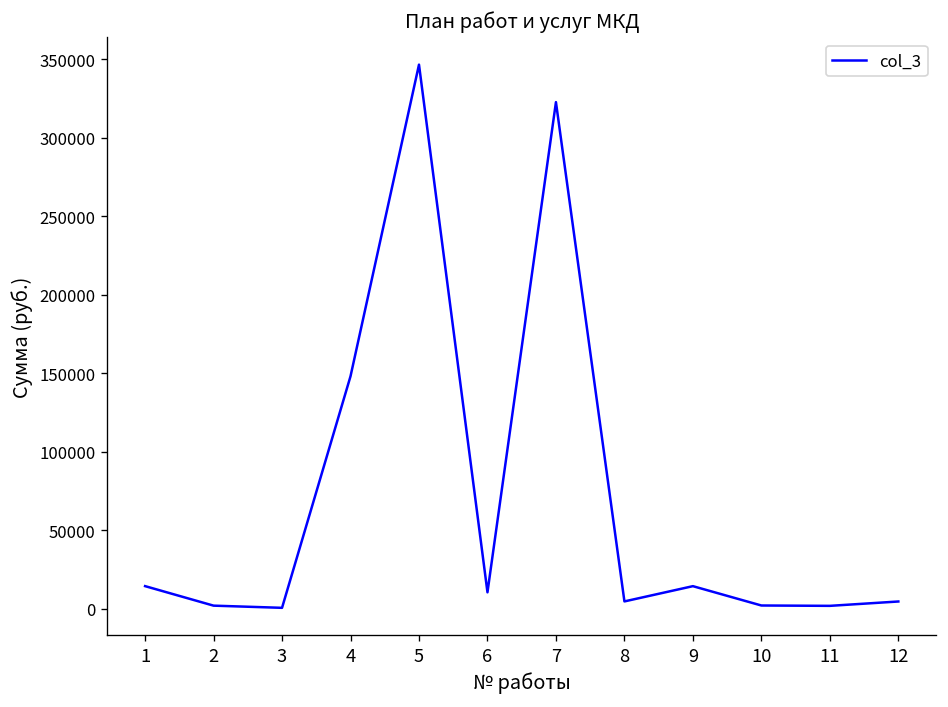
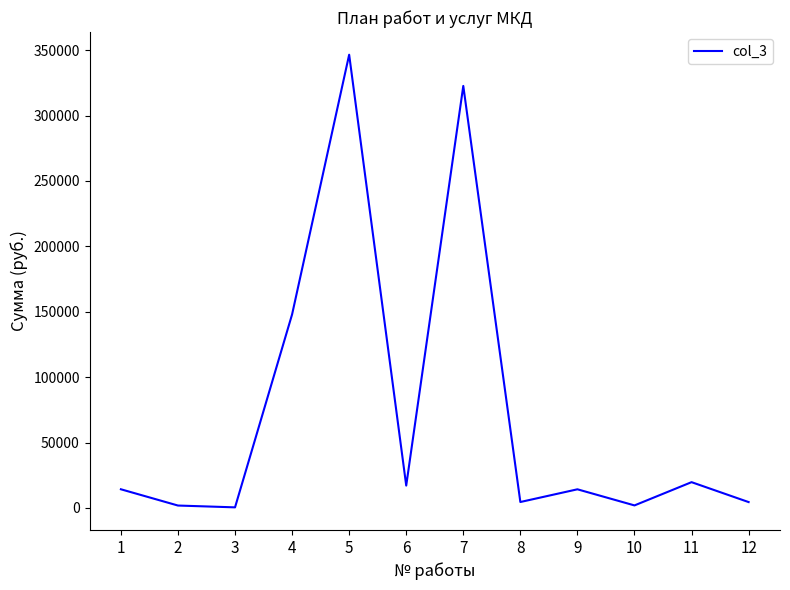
  {
    "1": 14000,
    "2": 2000,
    "3": 0,
    "4": 148000,
    "5": 347000,
-   "6": 10000,
+   "6": 17000,
    "7": 323000,
    "8": 5000,
    "9": 14000,
    "10": 2000,
-   "11": 2000,
+   "11": 20000,
    "12": 5000
  }
